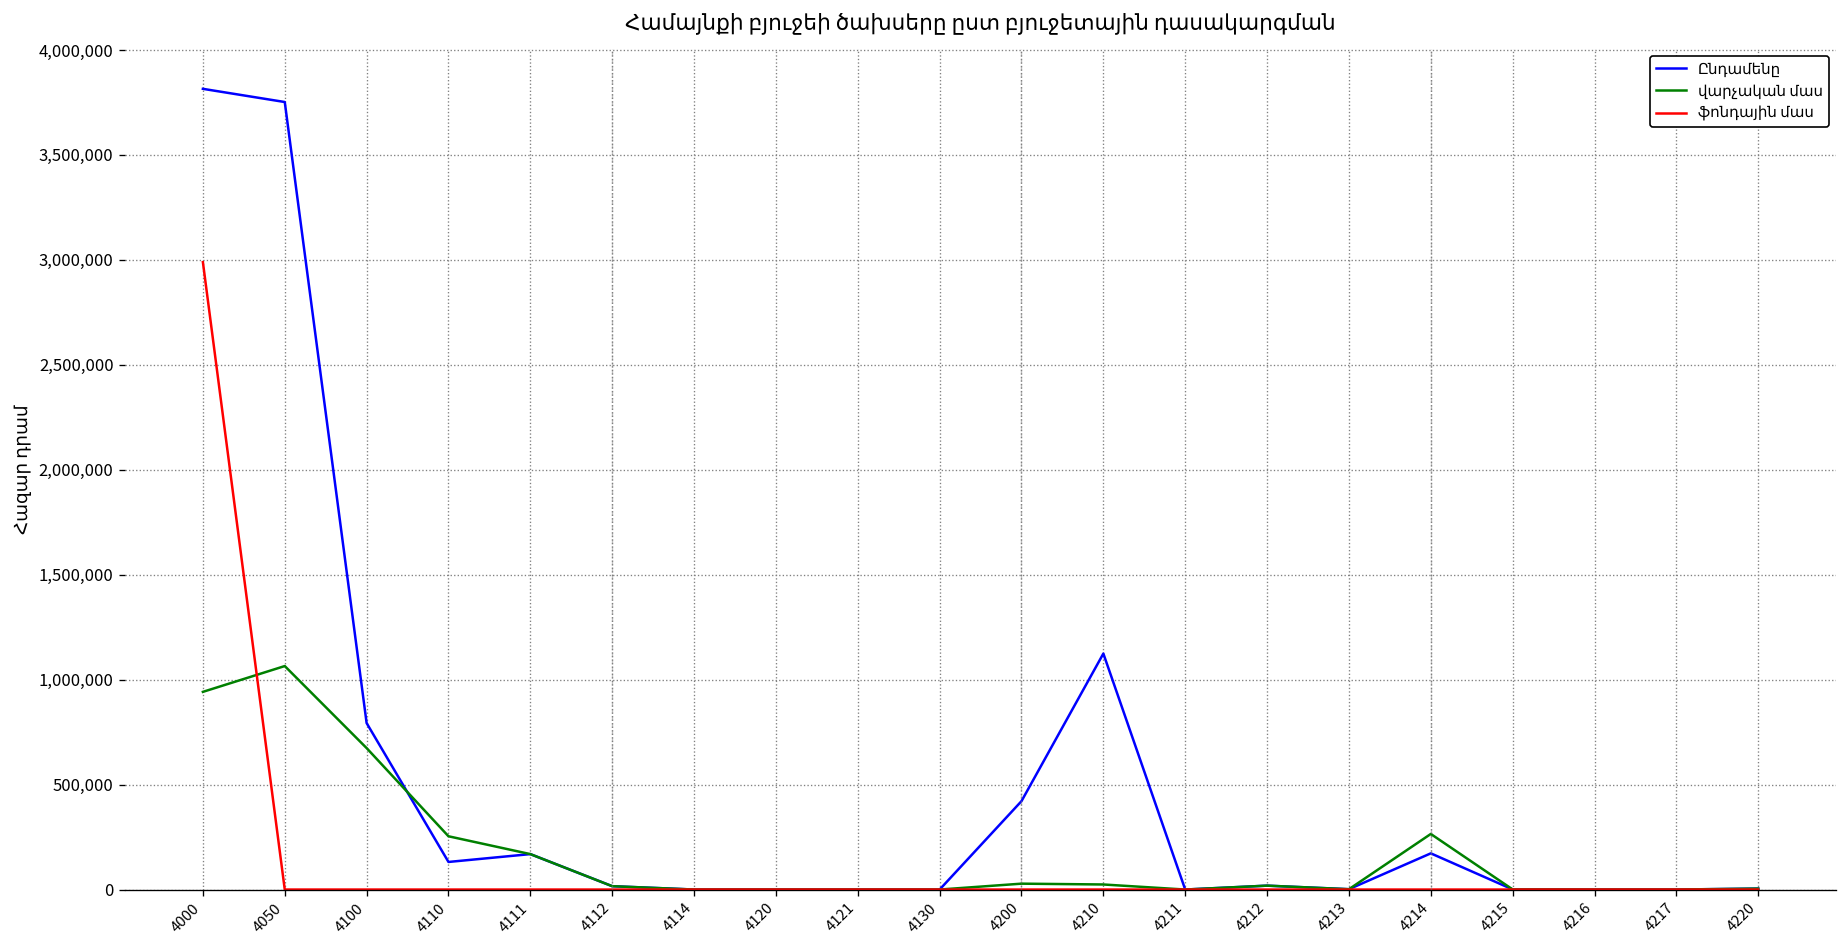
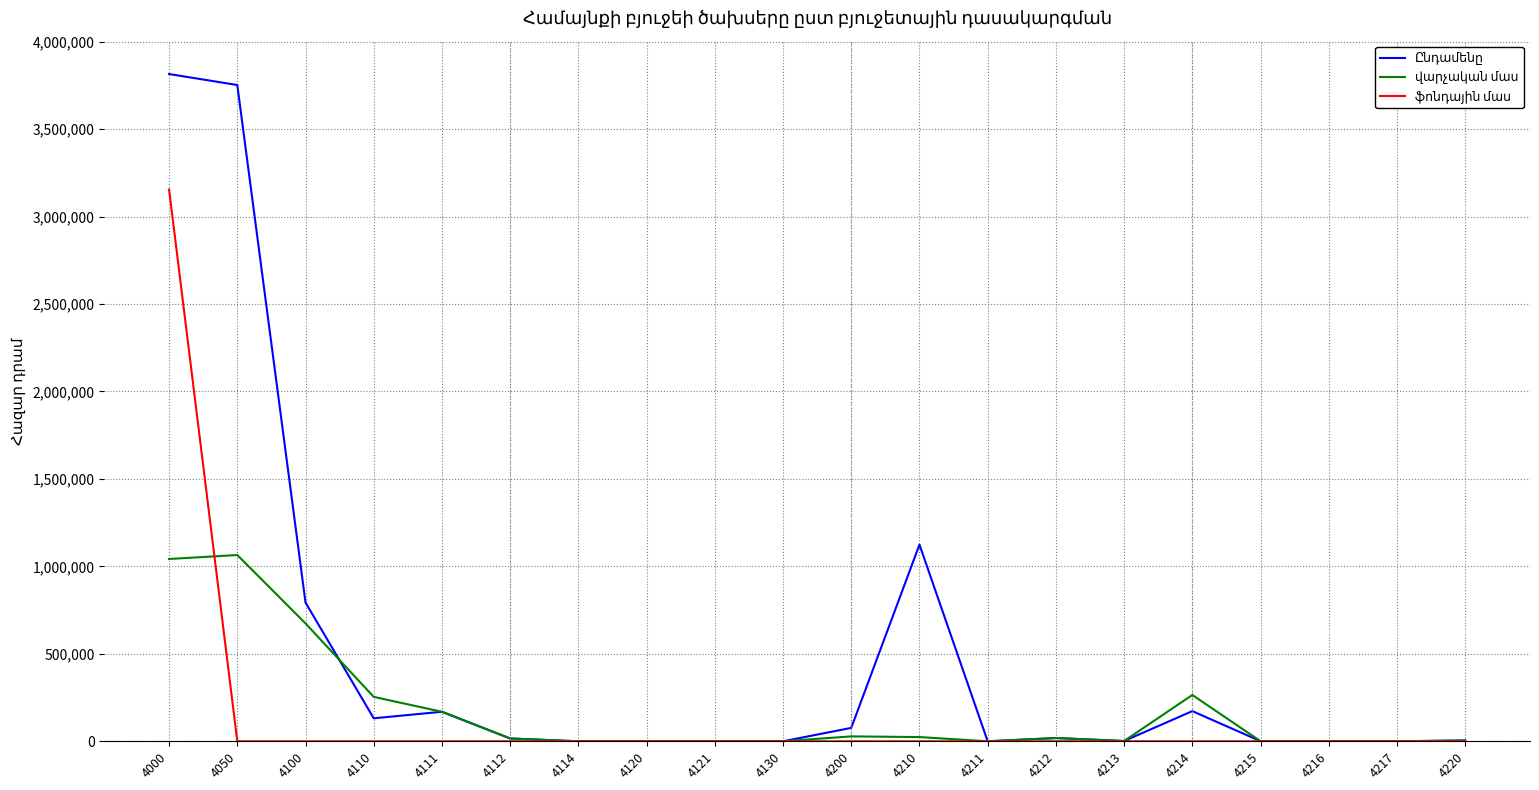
  {
    "Ընդամենը": {
      "4000": "3,810,000",
      "4050": "3,750,000",
      "4100": "790,000",
      "4110": "130,000",
-     "4200": "420,000",
+     "4200": "80,000",
      "4210": "1,120,000",
      "4214": "170,000"
    },
    "վարչական մաս": {
-     "4000": "940,000",
+     "4000": "1,040,000",
      "4050": "1,060,000",
      "4100": "670,000",
      "4110": "250,000",
      "4200": "30,000",
      "4210": "20,000",
      "4214": "260,000"
    },
    "ֆոնդային մաս": {
-     "4000": "2,990,000",
+     "4000": "3,150,000",
      "4050": "0",
      "4100": "0",
      "4110": "0",
      "4111": "0",
      "4112": "0",
      "4200": "0",
      "4210": "0",
      "4212": "0",
      "4214": "0"
    }
  }
